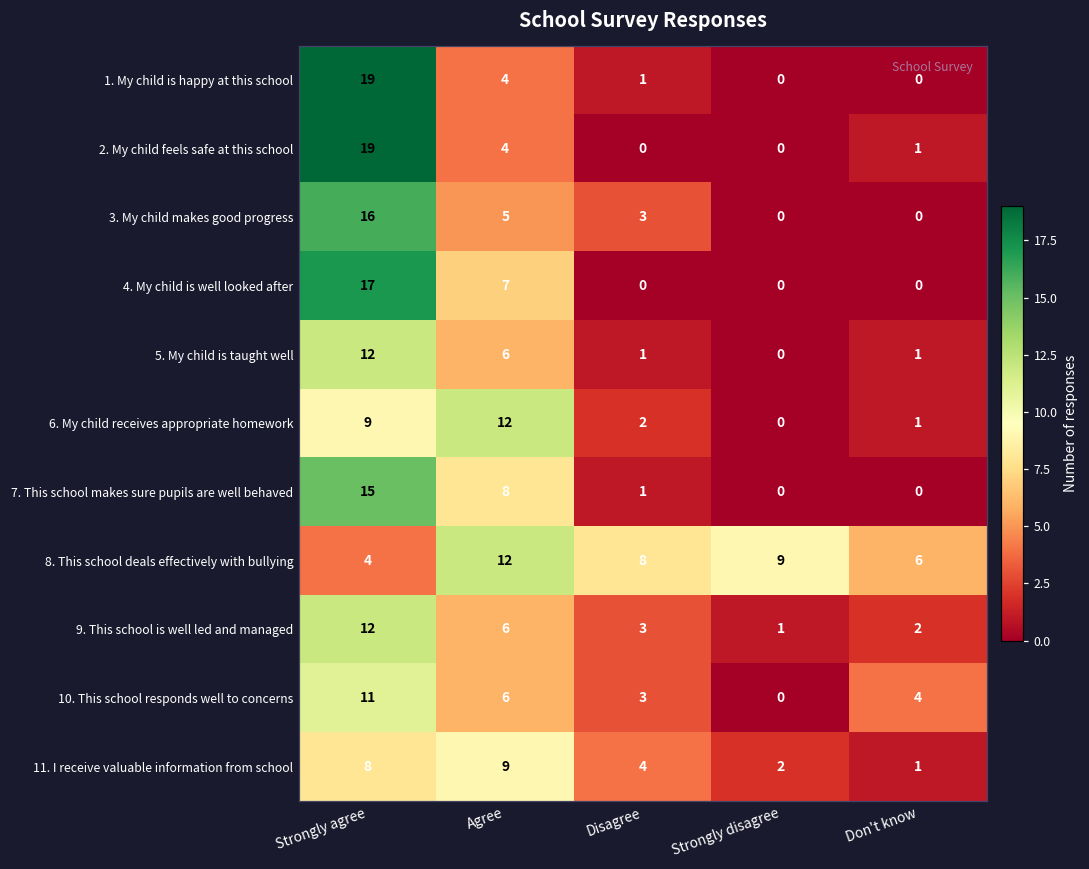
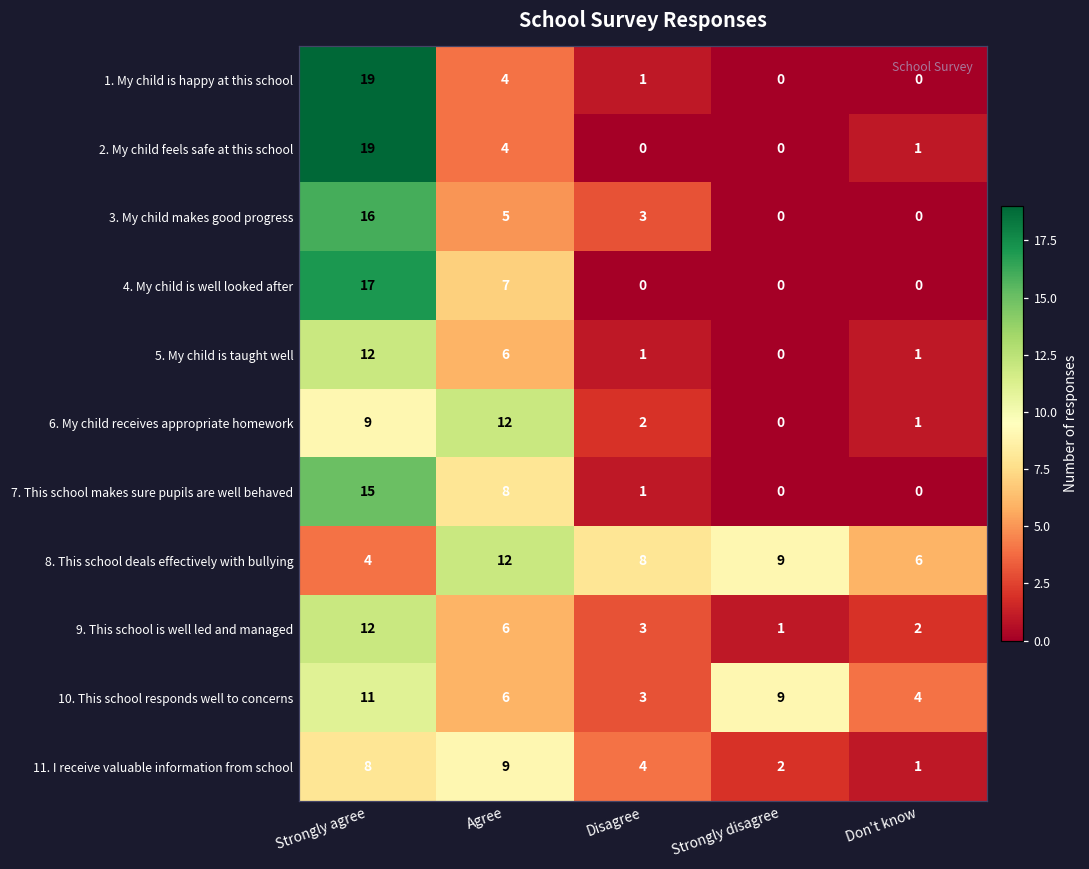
  {
    "1. My child is happy at this school": {
      "Strongly agree": 19,
      "Agree": 4,
      "Disagree": 1,
      "Strongly disagree": 0
    },
    "2. My child feels safe at this school": {
      "Strongly agree": 19,
      "Agree": 4,
      "Disagree": 0,
      "Strongly disagree": 0,
      "Don't know": 1
    },
    "3. My child makes good progress": {
      "Strongly agree": 16,
      "Agree": 5,
      "Disagree": 3,
      "Strongly disagree": 0,
      "Don't know": 0
    },
    "4. My child is well looked after": {
      "Strongly agree": 17,
      "Agree": 7,
      "Disagree": 0,
      "Strongly disagree": 0,
      "Don't know": 0
    },
    "5. My child is taught well": {
      "Strongly agree": 12,
      "Agree": 6,
      "Disagree": 1,
      "Strongly disagree": 0,
      "Don't know": 1
    },
    "6. My child receives appropriate homework": {
      "Strongly agree": 9,
      "Agree": 12,
      "Disagree": 2,
      "Strongly disagree": 0,
      "Don't know": 1
    },
    "7. This school makes sure pupils are well behaved": {
      "Strongly agree": 15,
      "Agree": 8,
      "Disagree": 1,
      "Strongly disagree": 0,
      "Don't know": 0
    },
    "8. This school deals effectively with bullying": {
      "Strongly agree": 4,
      "Agree": 12,
      "Disagree": 8,
      "Strongly disagree": 9,
      "Don't know": 6
    },
    "9. This school is well led and managed": {
      "Strongly agree": 12,
      "Agree": 6,
      "Disagree": 3,
      "Strongly disagree": 1,
      "Don't know": 2
    },
    "10. This school responds well to concerns": {
      "Strongly agree": 11,
      "Agree": 6,
      "Disagree": 3,
-     "Strongly disagree": 0,
+     "Strongly disagree": 9,
      "Don't know": 4
    },
    "11. I receive valuable information from school": {
      "Strongly agree": 8,
      "Agree": 9,
      "Disagree": 4,
      "Strongly disagree": 2,
      "Don't know": 1
    }
  }
